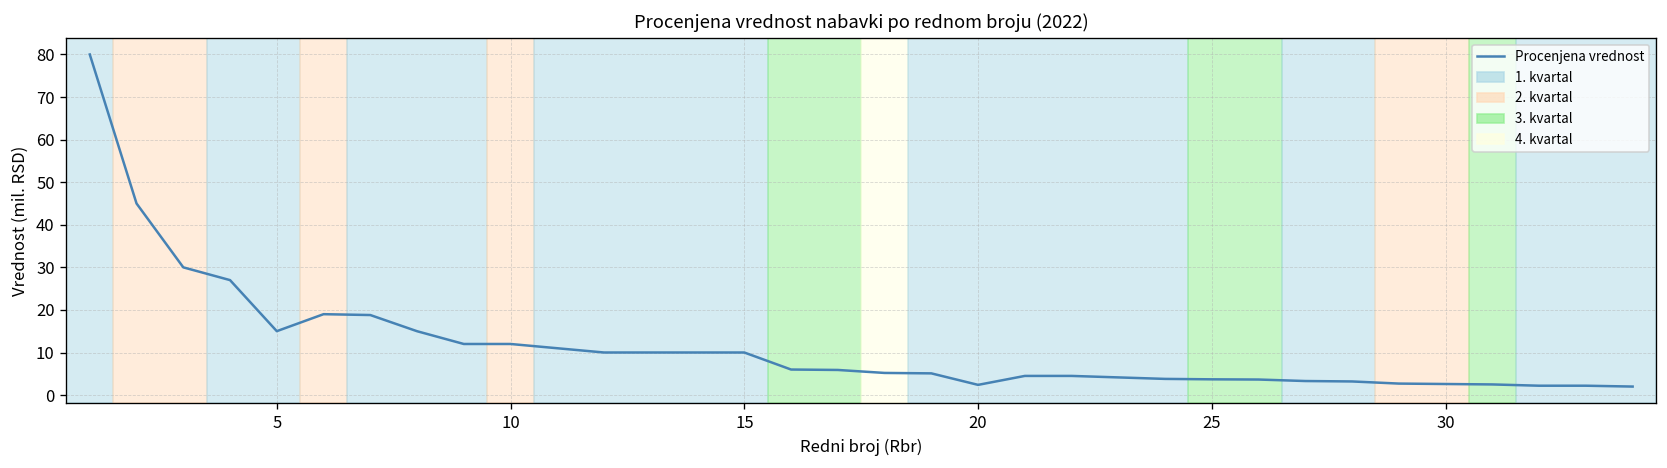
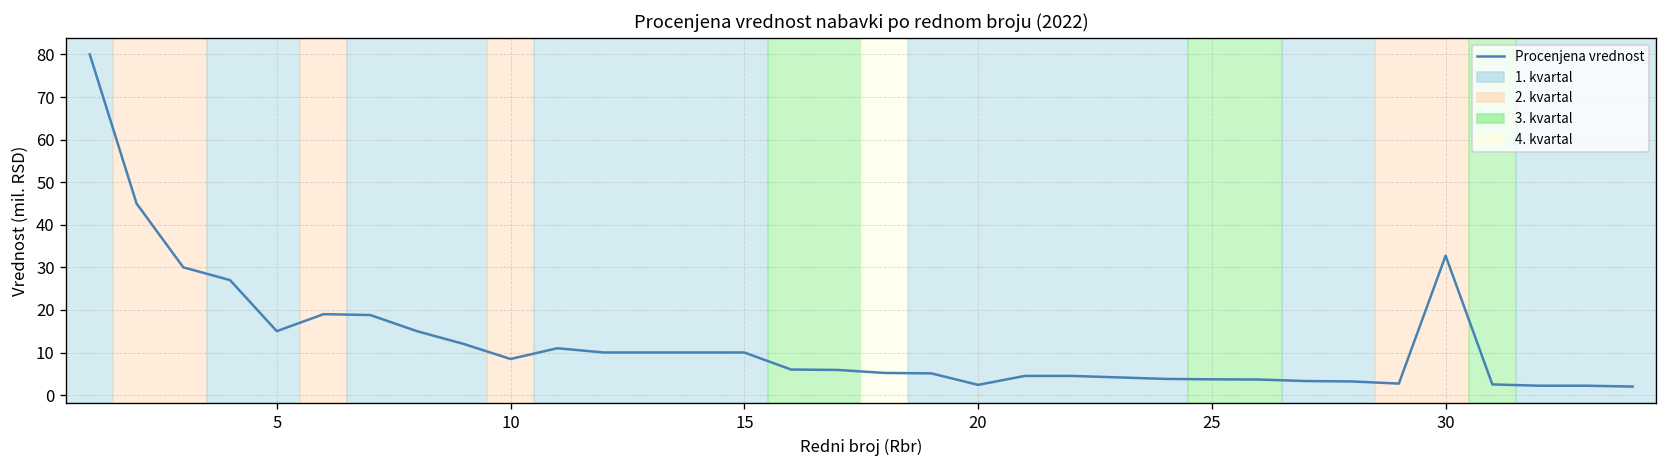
  {
    "5": 15,
-   "10": 12,
+   "10": 8,
    "15": 10,
    "20": 2,
    "25": 4,
-   "30": 3
+   "30": 33
  }
